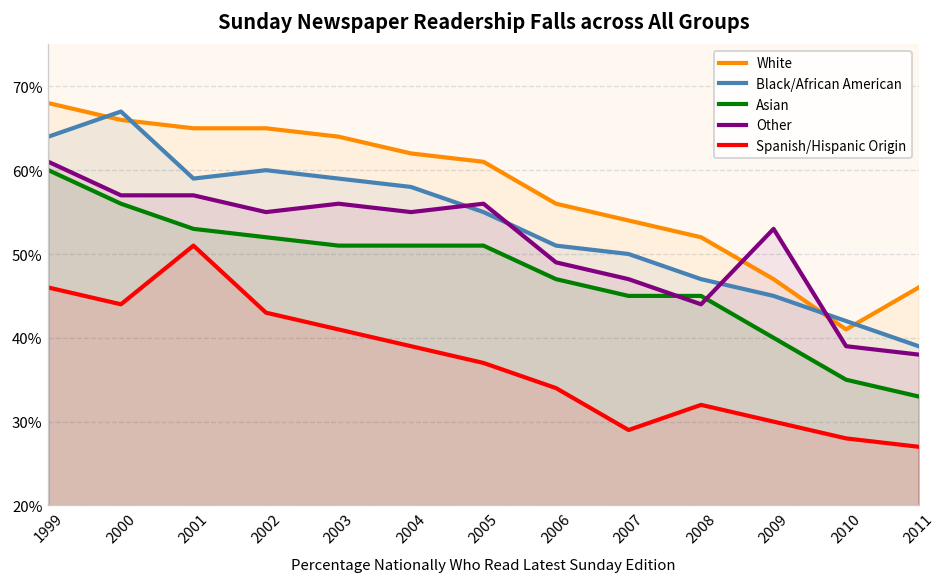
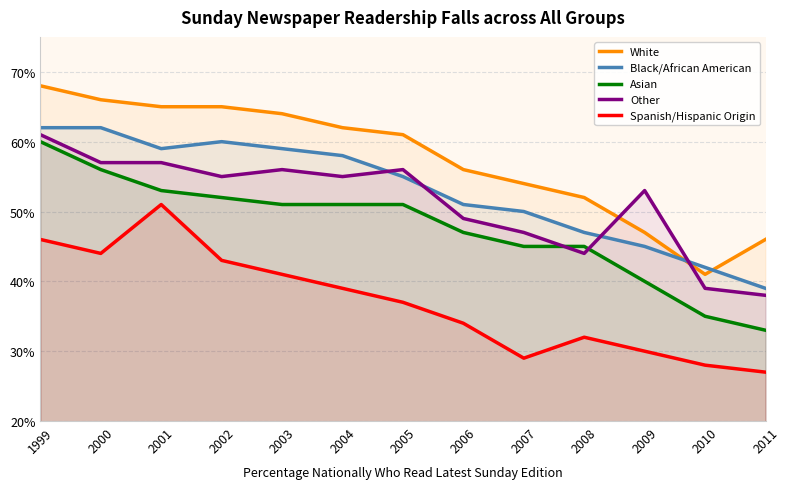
  {
    "White": {
      "1999": "68%",
      "2000": "66%",
      "2001": "65%",
      "2002": "65%",
      "2003": "64%",
      "2004": "62%",
      "2005": "61%",
      "2006": "56%",
      "2007": "54%",
      "2008": "52%",
      "2009": "47%",
      "2010": "41%",
      "2011": "46%"
    },
    "Black/African American": {
-     "1999": "64%",
-     "2000": "67%",
+     "1999": "62%",
+     "2000": "62%",
      "2001": "59%",
      "2002": "60%",
      "2003": "59%",
      "2004": "58%",
      "2005": "55%",
      "2006": "51%",
      "2007": "50%",
      "2008": "47%",
      "2009": "45%",
      "2010": "42%",
      "2011": "39%"
    },
    "Asian": {
      "1999": "60%",
      "2000": "56%",
      "2001": "53%",
      "2002": "52%",
      "2003": "51%",
      "2004": "51%",
      "2005": "51%",
      "2006": "47%",
      "2007": "45%",
      "2008": "45%",
      "2009": "40%",
      "2010": "35%",
      "2011": "33%"
    },
    "Other": {
      "1999": "61%",
      "2000": "57%",
      "2001": "57%",
      "2002": "55%",
      "2003": "56%",
      "2004": "55%",
      "2005": "56%",
      "2006": "49%",
      "2007": "47%",
      "2008": "44%",
      "2009": "53%",
      "2010": "39%",
      "2011": "38%"
    },
    "Spanish/Hispanic Origin": {
      "1999": "46%",
      "2000": "44%",
      "2001": "51%",
      "2002": "43%",
      "2003": "41%",
      "2004": "39%",
      "2005": "37%",
      "2006": "34%",
      "2007": "29%",
      "2008": "32%",
      "2009": "30%",
      "2010": "28%",
      "2011": "27%"
    }
  }
